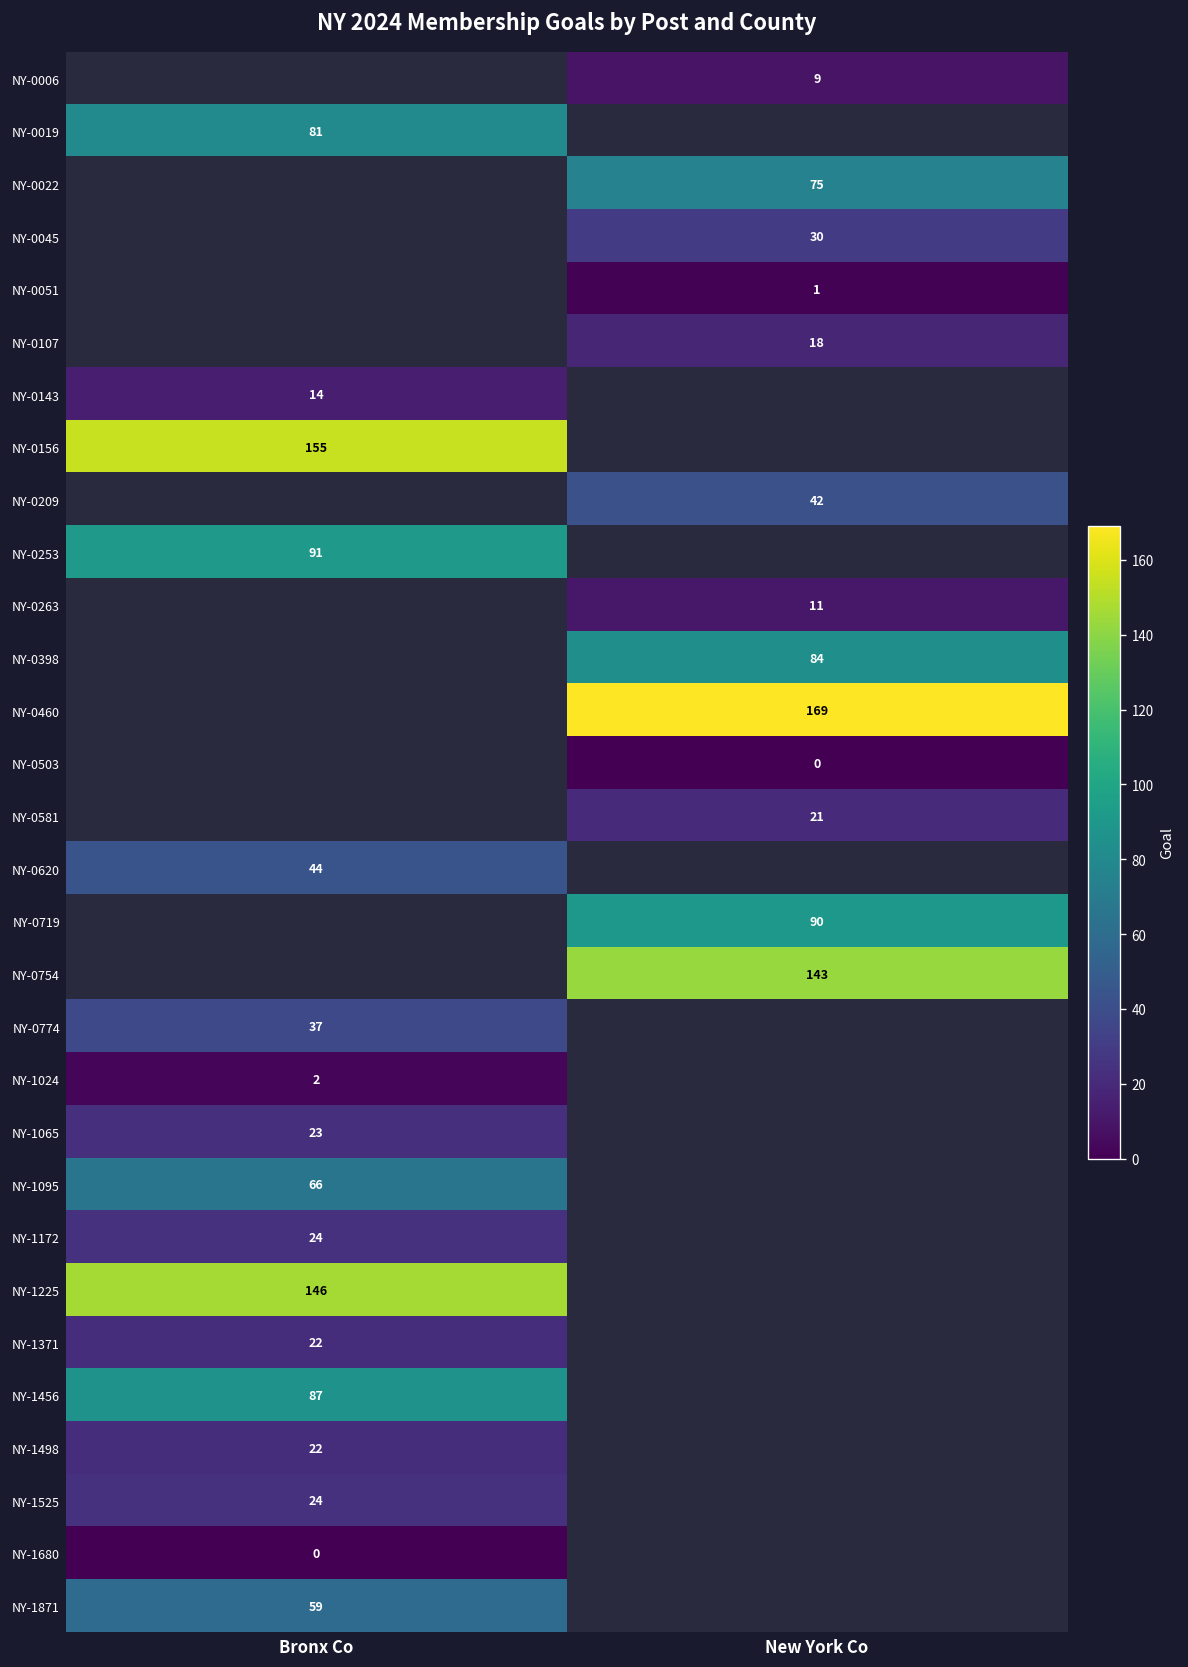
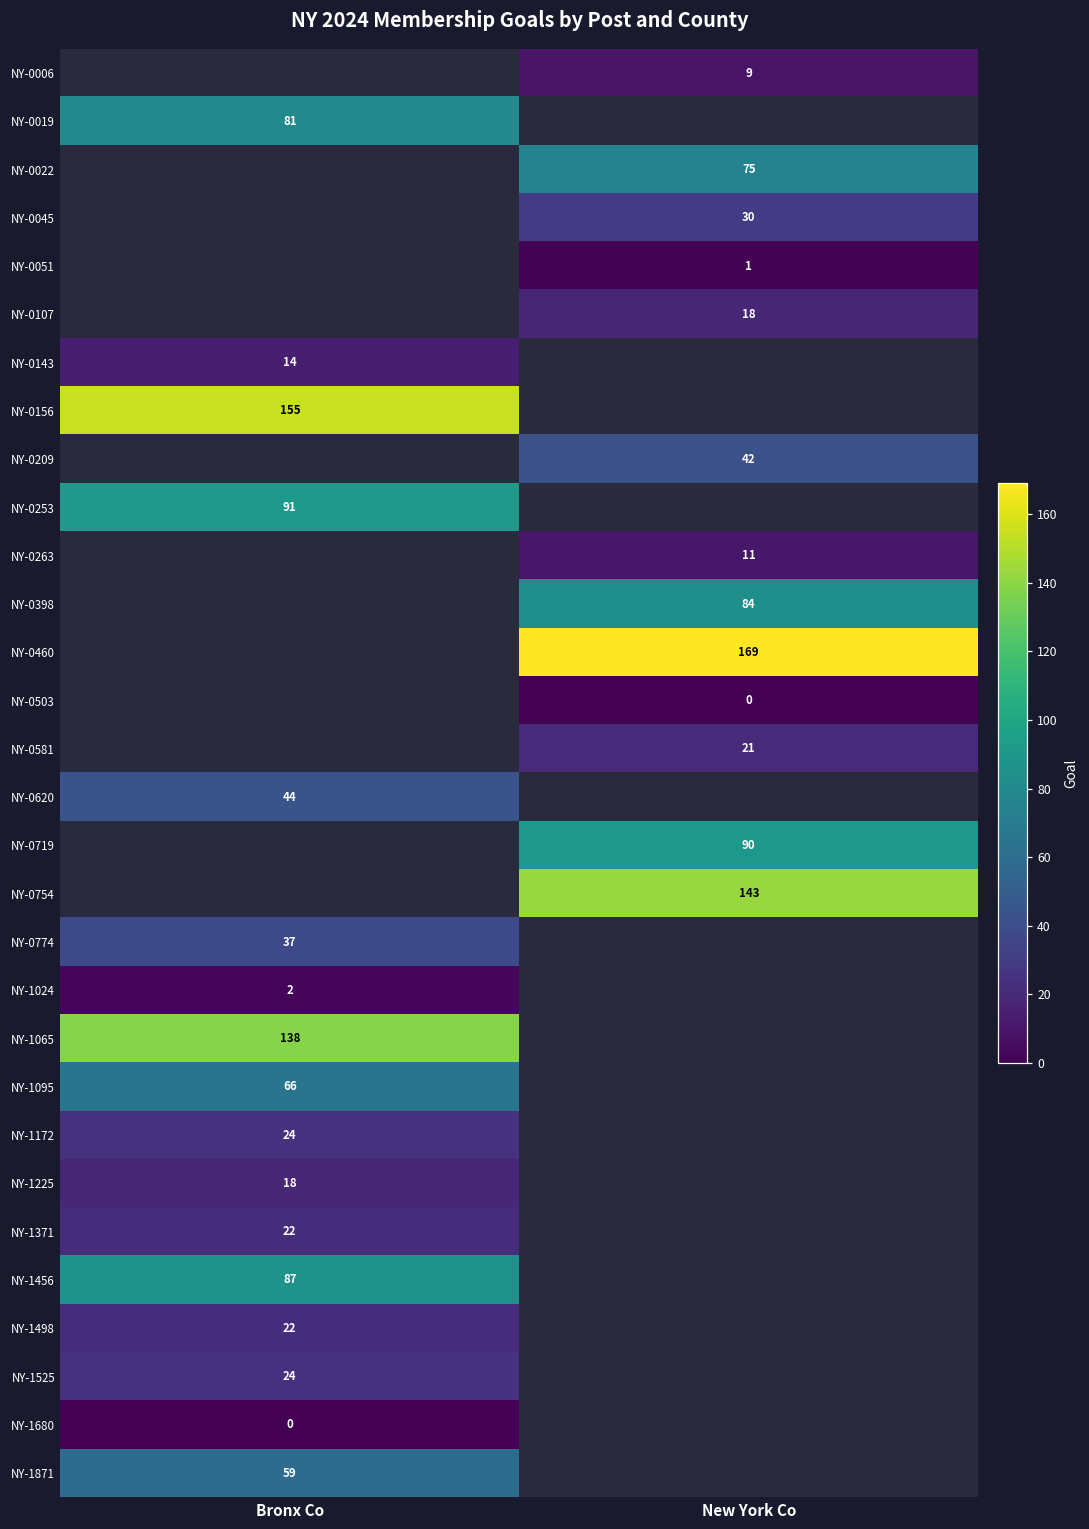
  {
    "NY-0006": {
      "New York Co": 9
    },
    "NY-0019": {
      "Bronx Co": 81
    },
    "NY-0022": {
      "New York Co": 75
    },
    "NY-0045": {
      "New York Co": 30
    },
    "NY-0051": {
      "New York Co": 1
    },
    "NY-0107": {
      "New York Co": 18
    },
    "NY-0143": {
      "Bronx Co": 14
    },
    "NY-0156": {
      "Bronx Co": 155
    },
    "NY-0209": {
      "New York Co": 42
    },
    "NY-0253": {
      "Bronx Co": 91
    },
    "NY-0263": {
      "New York Co": 11
    },
    "NY-0398": {
      "New York Co": 84
    },
    "NY-0460": {
      "New York Co": 169
    },
    "NY-0503": {
      "New York Co": 0
    },
    "NY-0581": {
      "New York Co": 21
    },
    "NY-0620": {
      "Bronx Co": 44
    },
    "NY-0719": {
      "New York Co": 90
    },
    "NY-0754": {
      "New York Co": 143
    },
    "NY-0774": {
      "Bronx Co": 37
    },
    "NY-1024": {
      "Bronx Co": 2
    },
    "NY-1065": {
-     "Bronx Co": 23
+     "Bronx Co": 138
    },
    "NY-1095": {
      "Bronx Co": 66
    },
    "NY-1172": {
      "Bronx Co": 24
    },
    "NY-1225": {
-     "Bronx Co": 146
+     "Bronx Co": 18
    },
    "NY-1371": {
      "Bronx Co": 22
    },
    "NY-1456": {
      "Bronx Co": 87
    },
    "NY-1498": {
      "Bronx Co": 22
    },
    "NY-1525": {
      "Bronx Co": 24
    },
    "NY-1680": {
      "Bronx Co": 0
    },
    "NY-1871": {
      "Bronx Co": 59
    }
  }
